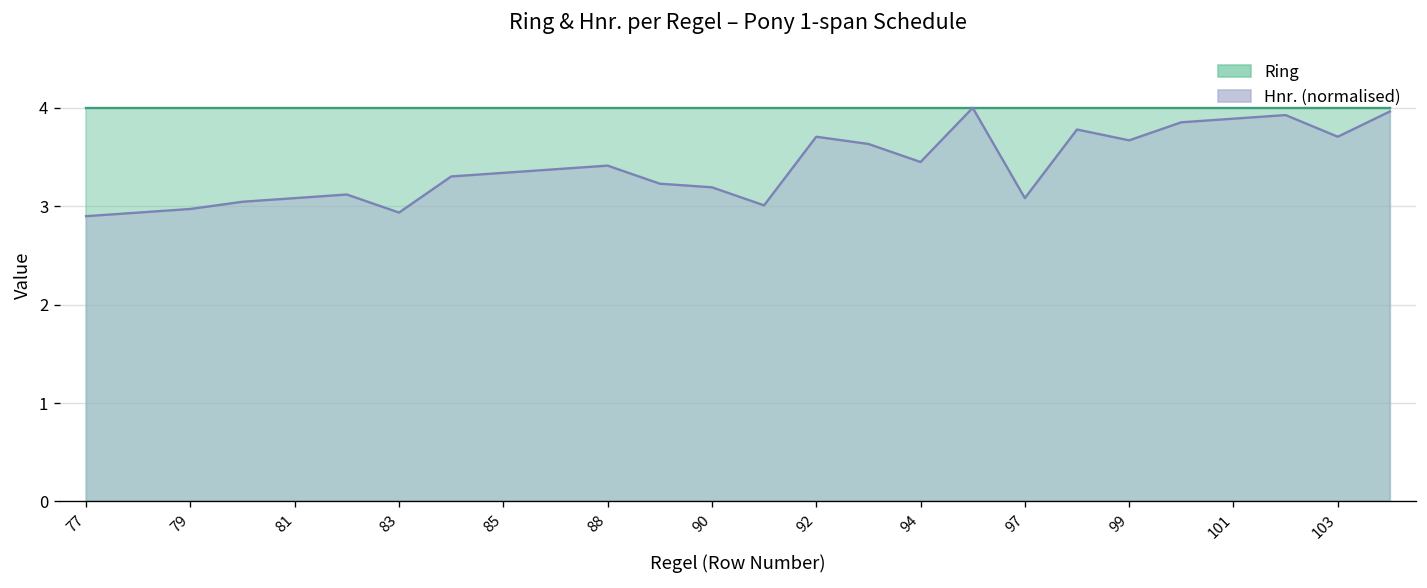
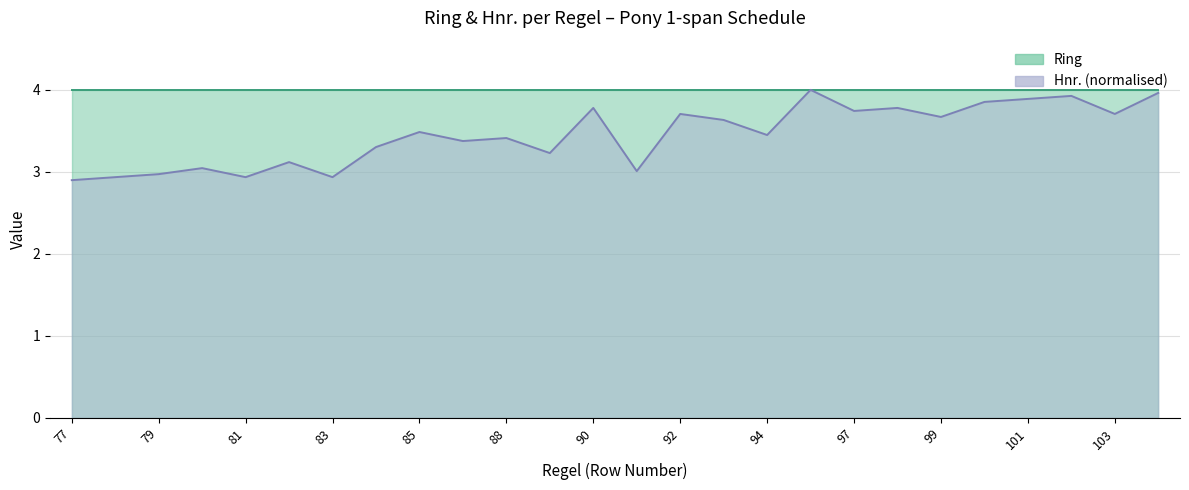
  {
    "Ring": {
      "77": 4.0,
      "79": 4.0,
      "81": 4.0,
      "83": 4.0,
      "85": 4.0,
      "88": 4.0,
      "90": 4.0,
      "92": 4.0,
      "94": 4.0,
      "97": 4.0,
      "99": 4.0,
      "101": 4.0,
      "103": 4.0
    },
    "Hnr. (normalised)": {
      "77": 2.9,
      "79": 3.0,
-     "81": 3.1,
+     "81": 2.9,
      "83": 2.9,
-     "85": 3.3,
+     "85": 3.5,
      "88": 3.4,
-     "90": 3.2,
+     "90": 3.8,
      "92": 3.7,
      "94": 3.4,
-     "97": 3.1,
+     "97": 3.7,
      "99": 3.7,
      "101": 3.9,
      "103": 3.7
    }
  }
